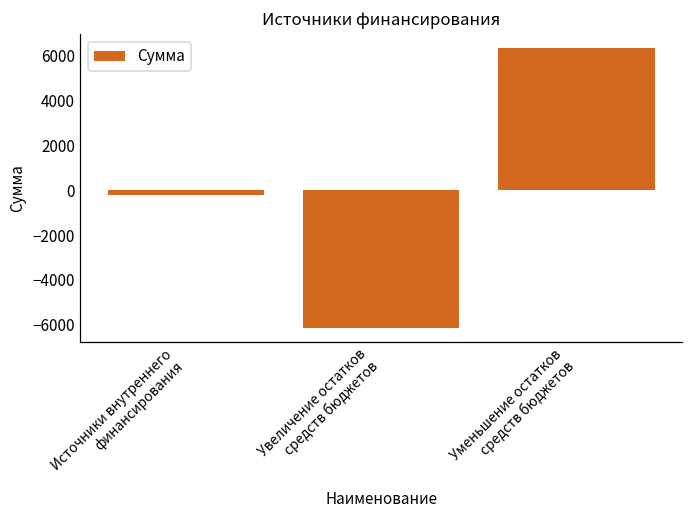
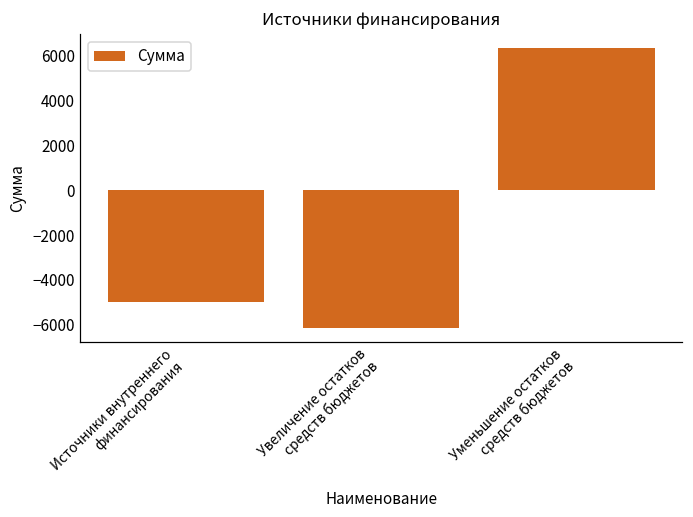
  {
-   "Источники внутреннего финансирования": -200,
+   "Источники внутреннего финансирования": -5000,
    "Увеличение остатков средств бюджетов": -6100,
    "Уменьшение остатков средств бюджетов": 6300
  }
